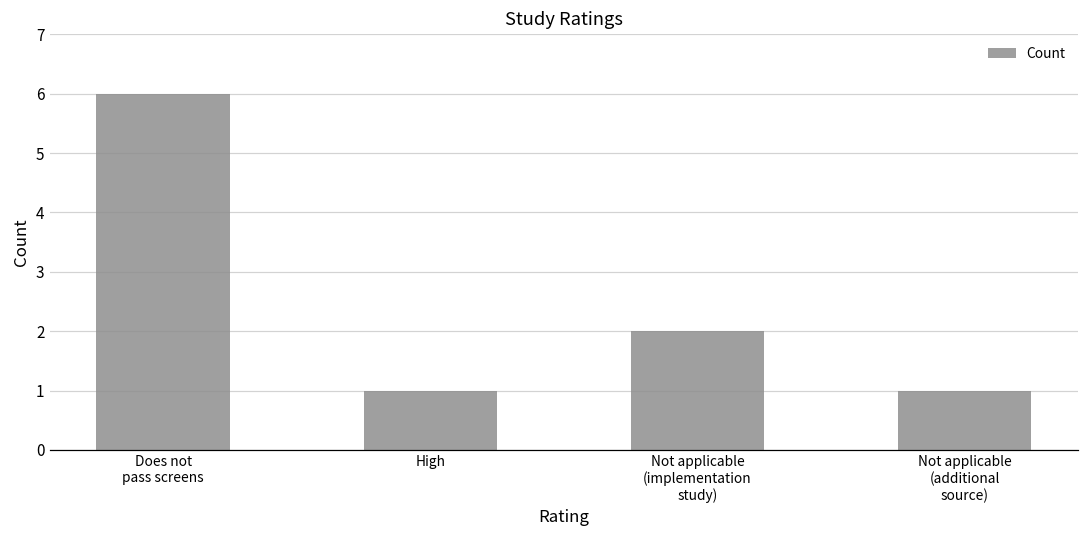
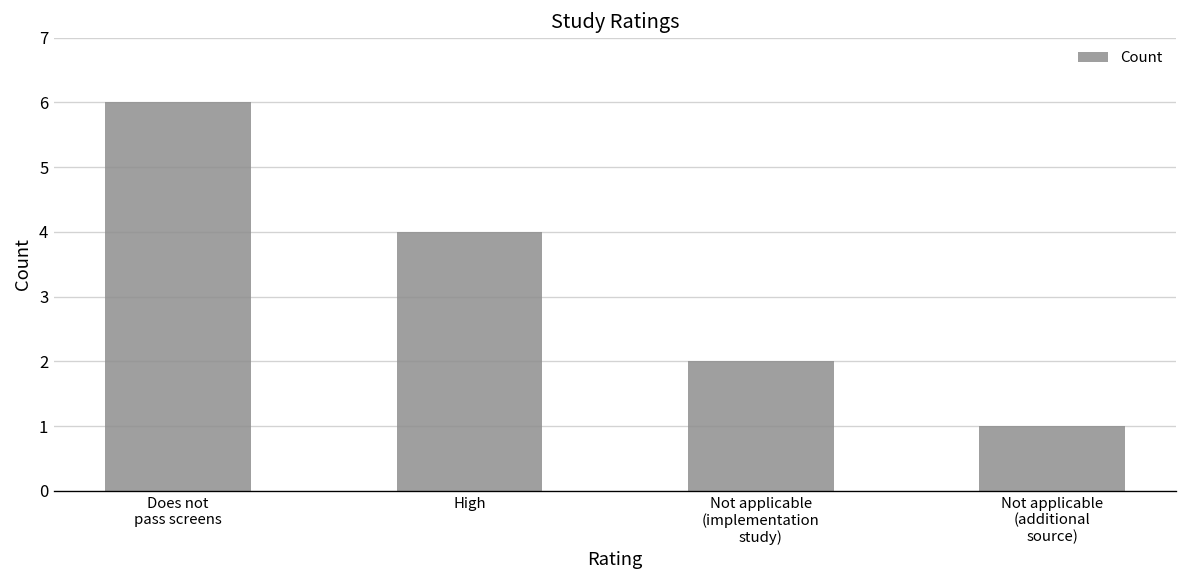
  {
    "Does not pass screens": 6,
-   "High": 1,
+   "High": 4,
    "Not applicable (implementation study)": 2,
    "Not applicable (additional source)": 1
  }
